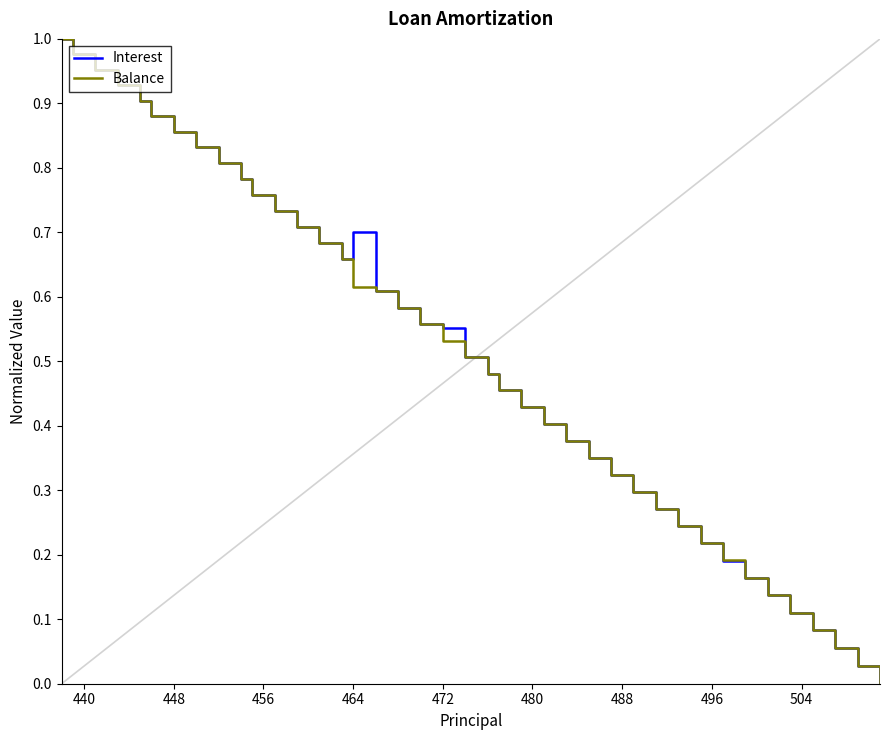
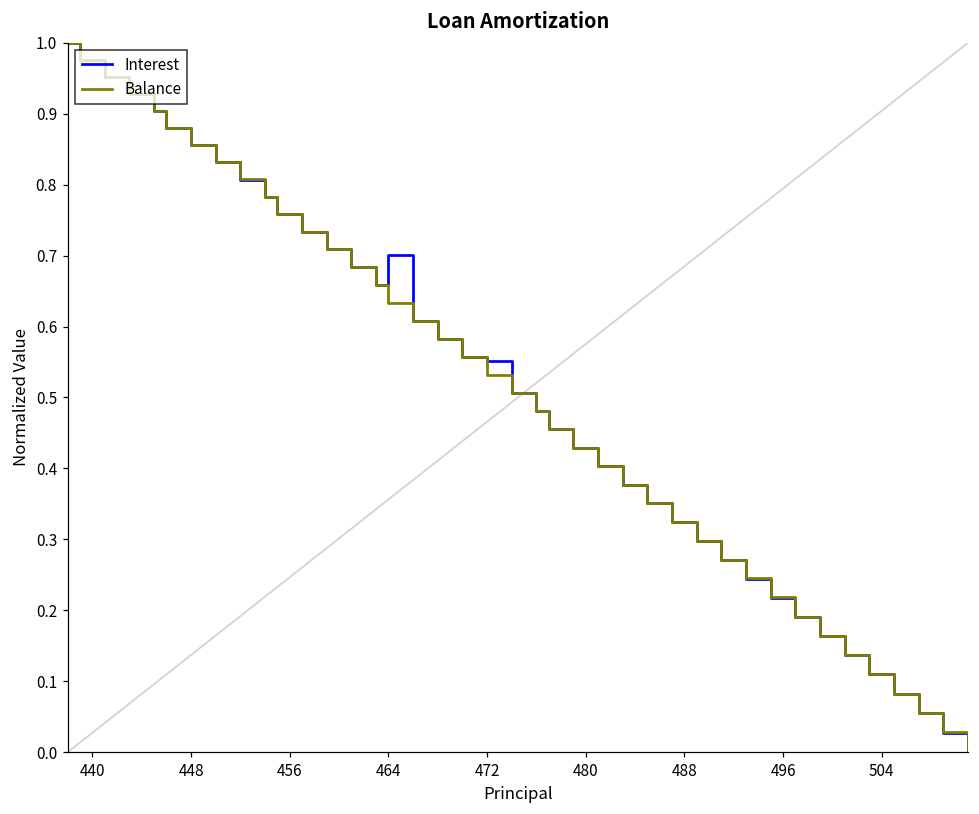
  {
    "Interest": {
      "464": 0.70,
      "472": 0.55
    },
    "Balance": {
-     "464": 0.62,
+     "464": 0.63,
      "472": 0.53
    }
  }
